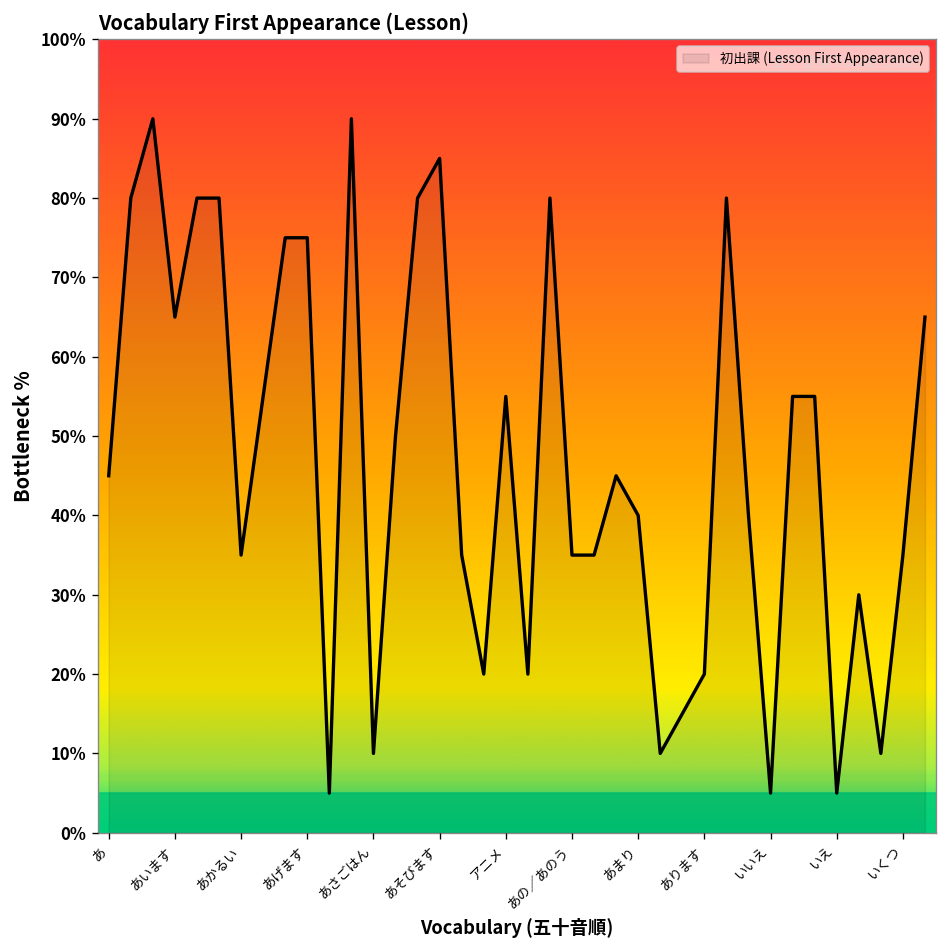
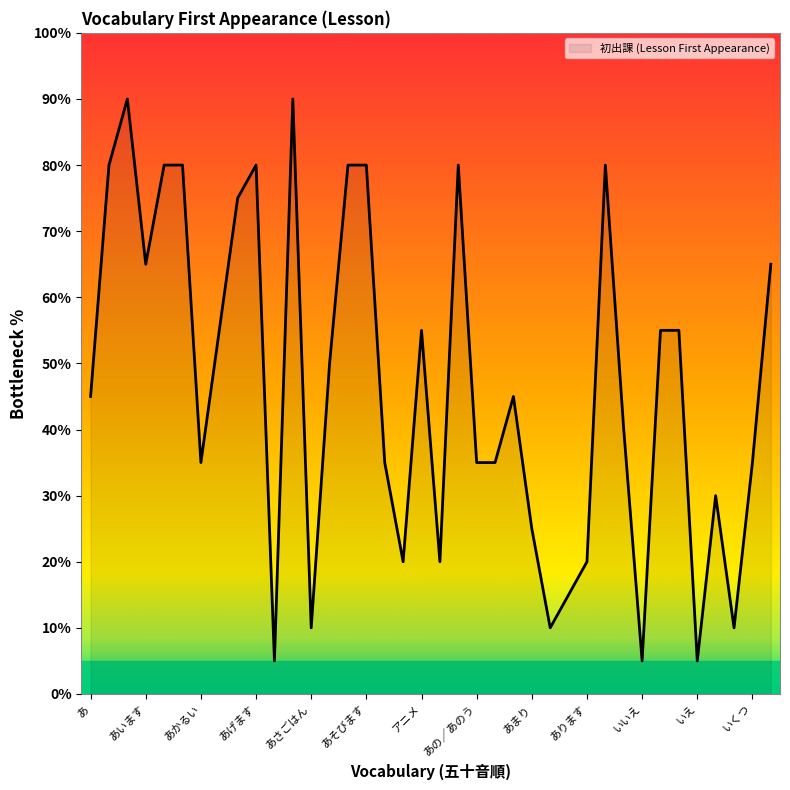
  {
    "あ": "45%",
    "あいます": "65%",
    "あかるい": "35%",
-   "あげます": "75%",
+   "あげます": "80%",
    "あさごはん": "10%",
-   "あそびます": "85%",
+   "あそびます": "80%",
    "アニメ": "55%",
    "あの／あのう": "35%",
-   "あまり": "40%",
+   "あまり": "25%",
    "あります": "20%",
    "いくつ": "35%"
  }
